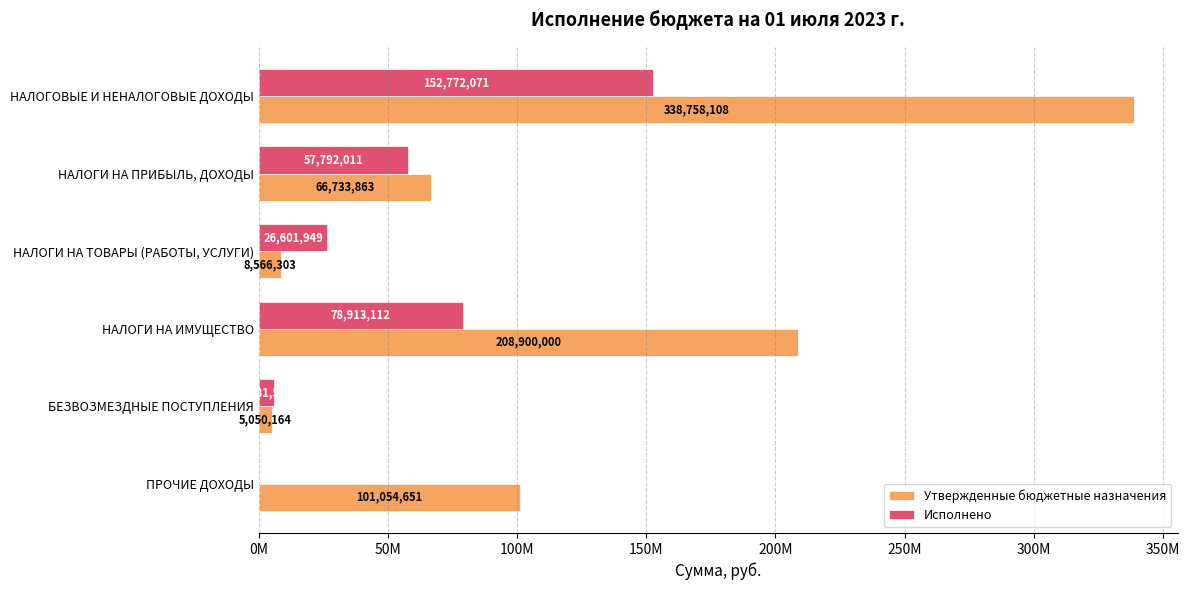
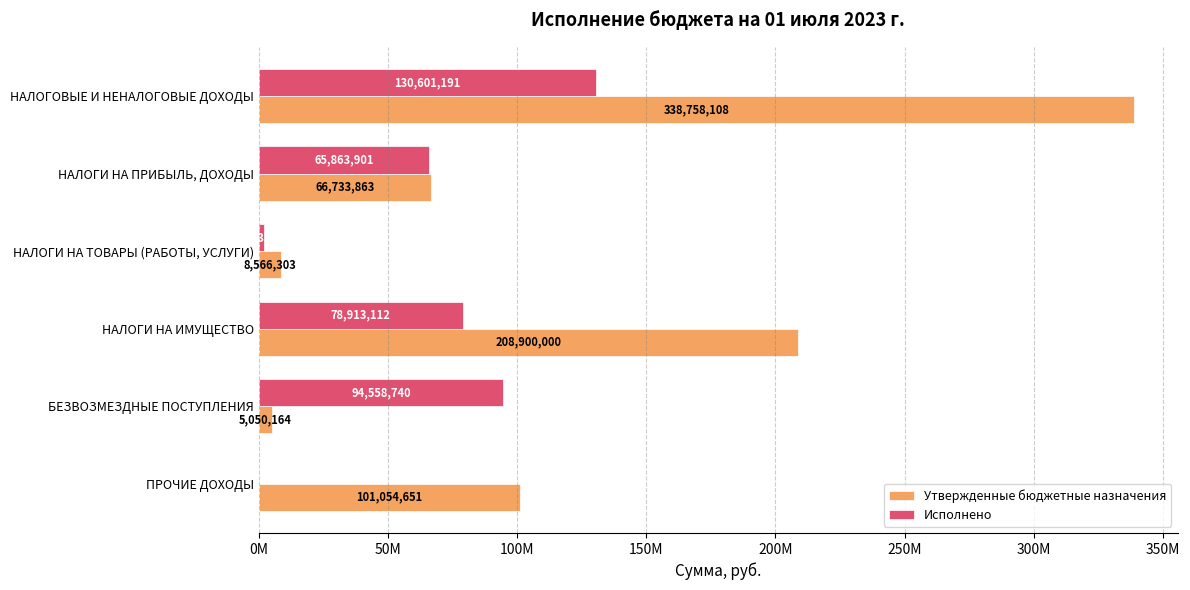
  {
    "Утвержденные бюджетные назначения": {
      "НАЛОГОВЫЕ И НЕНАЛОГОВЫЕ ДОХОДЫ": "338,758,108",
      "НАЛОГИ НА ПРИБЫЛЬ, ДОХОДЫ": "66,733,863",
      "НАЛОГИ НА ТОВАРЫ (РАБОТЫ, УСЛУГИ)": "8,566,303",
      "НАЛОГИ НА ИМУЩЕСТВО": "208,900,000",
      "БЕЗВОЗМЕЗДНЫЕ ПОСТУПЛЕНИЯ": "5,050,164",
      "ПРОЧИЕ ДОХОДЫ": "101,054,651"
    },
    "Исполнено": {
-     "НАЛОГОВЫЕ И НЕНАЛОГОВЫЕ ДОХОДЫ": "152,772,071",
-     "НАЛОГИ НА ПРИБЫЛЬ, ДОХОДЫ": "57,792,011",
-     "НАЛОГИ НА ТОВАРЫ (РАБОТЫ, УСЛУГИ)": "27000000",
+     "НАЛОГОВЫЕ И НЕНАЛОГОВЫЕ ДОХОДЫ": "130,601,191",
+     "НАЛОГИ НА ПРИБЫЛЬ, ДОХОДЫ": "65,863,901",
+     "НАЛОГИ НА ТОВАРЫ (РАБОТЫ, УСЛУГИ)": "2000000",
      "НАЛОГИ НА ИМУЩЕСТВО": "78,913,112",
-     "БЕЗВОЗМЕЗДНЫЕ ПОСТУПЛЕНИЯ": "6000000"
+     "БЕЗВОЗМЕЗДНЫЕ ПОСТУПЛЕНИЯ": "95000000"
    }
  }
